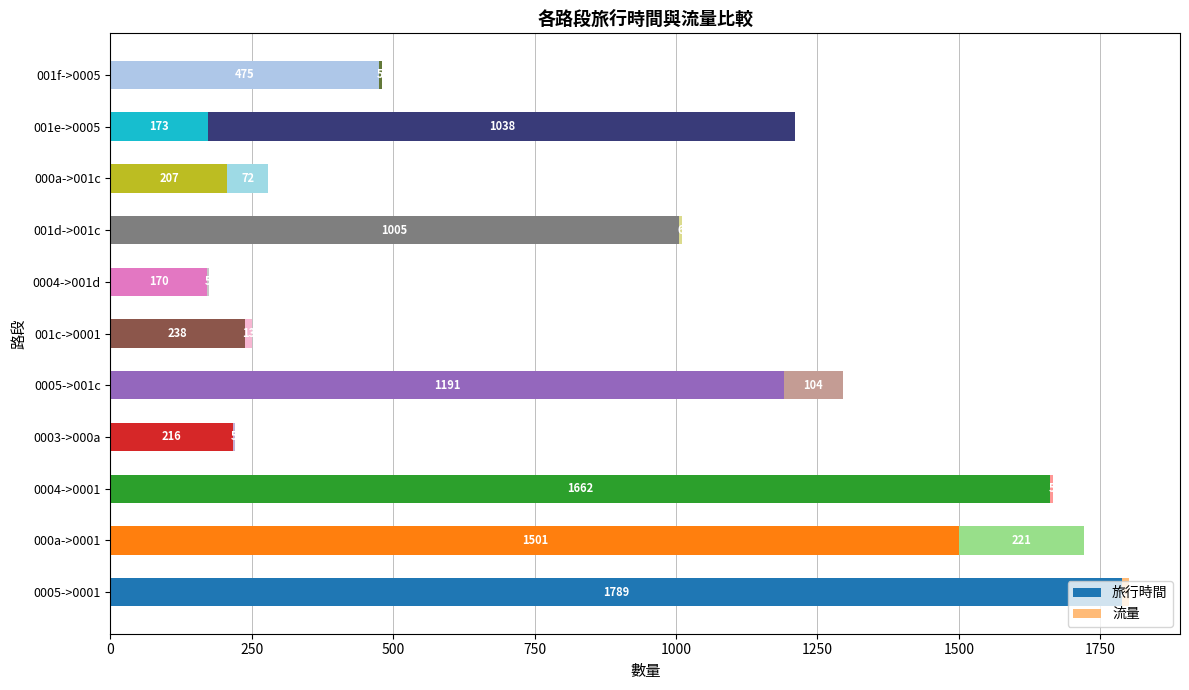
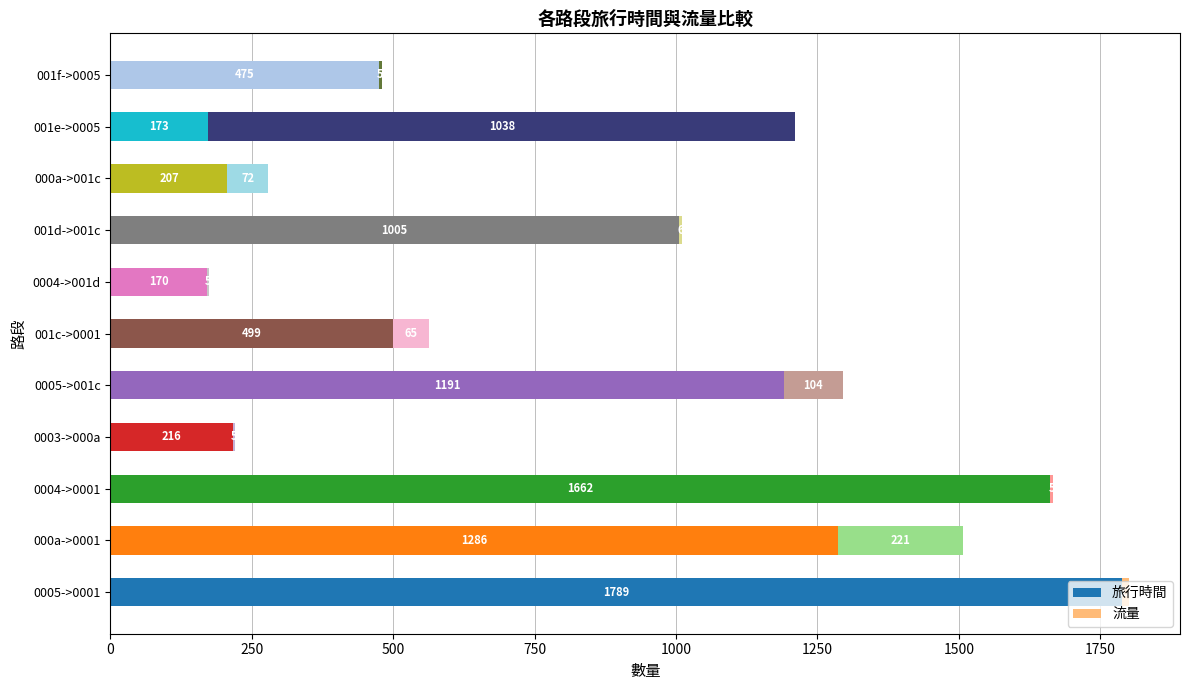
  {
    "旅行時間": {
      "001f->0005": 475,
      "001e->0005": 173,
      "000a->001c": 207,
      "001d->001c": 1005,
      "0004->001d": 170,
-     "001c->0001": 238,
+     "001c->0001": 499,
      "0005->001c": 1191,
      "0003->000a": 216,
      "0004->0001": 1662,
-     "000a->0001": 1501
+     "000a->0001": 1286
    },
    "流量": {
      "001f->0005": 5,
      "001e->0005": 1038,
      "000a->001c": 72,
      "001d->001c": 6,
      "0004->001d": 5,
-     "001c->0001": 13,
+     "001c->0001": 65,
      "0005->001c": 104,
      "0003->000a": 5,
      "0004->0001": 5,
      "000a->0001": 221
    }
  }
